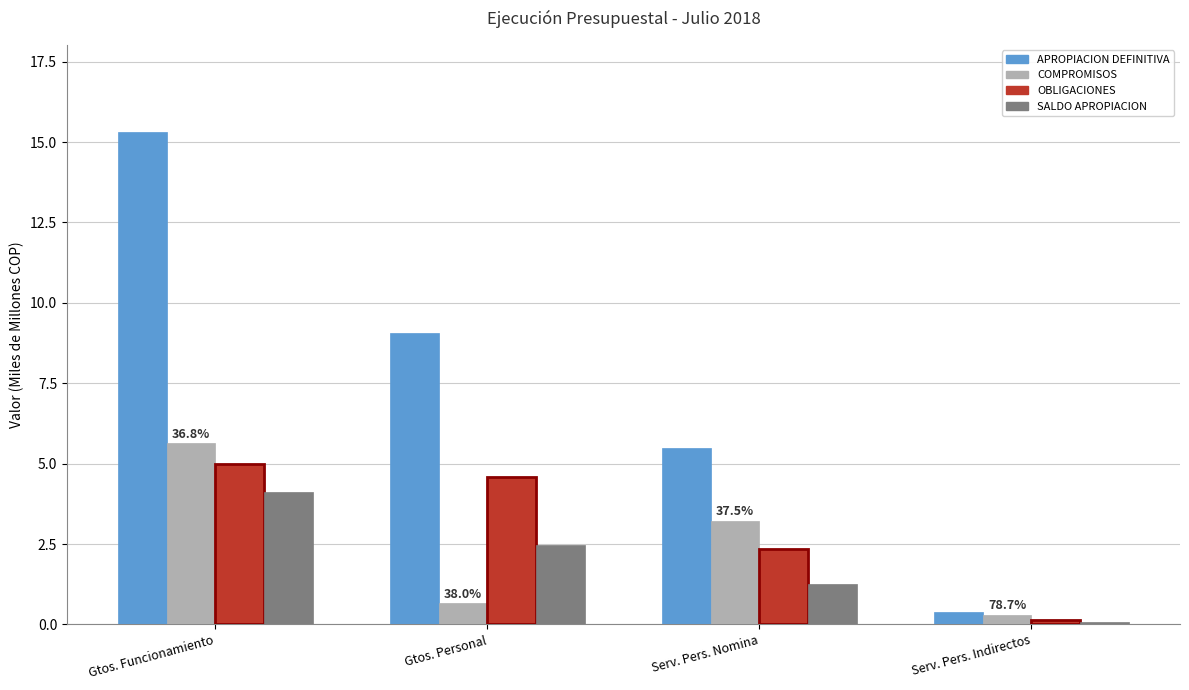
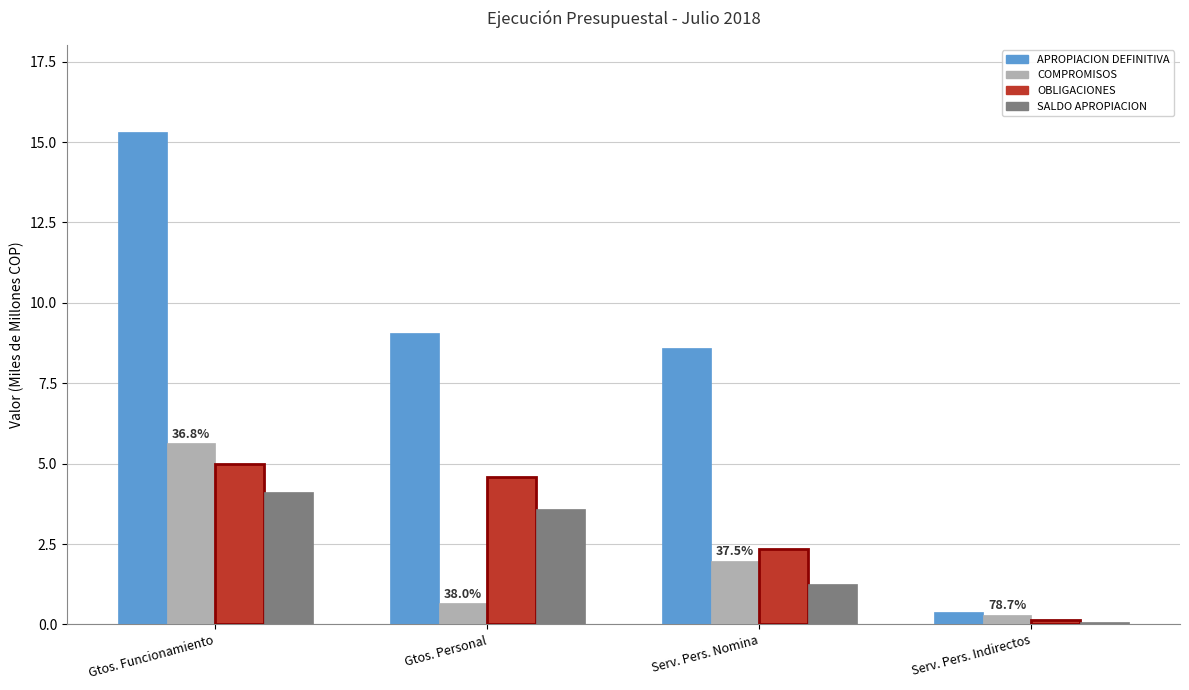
  {
    "APROPIACION DEFINITIVA": {
      "Gtos. Funcionamiento": 15.3,
      "Gtos. Personal": 9.1,
-     "Serv. Pers. Nomina": 5.5,
+     "Serv. Pers. Nomina": 8.6,
      "Serv. Pers. Indirectos": 0.4
    },
    "COMPROMISOS": {
-     "Serv. Pers. Nomina": 3.2
+     "Serv. Pers. Nomina": 2.0
    },
    "OBLIGACIONES": {
      "Gtos. Funcionamiento": 5.0,
      "Gtos. Personal": 4.6,
      "Serv. Pers. Nomina": 2.3,
      "Serv. Pers. Indirectos": 0.1
    },
    "SALDO APROPIACION": {
      "Gtos. Funcionamiento": 4.1,
-     "Gtos. Personal": 2.5,
+     "Gtos. Personal": 3.6,
      "Serv. Pers. Nomina": 1.3,
      "Serv. Pers. Indirectos": 0.1
    }
  }
